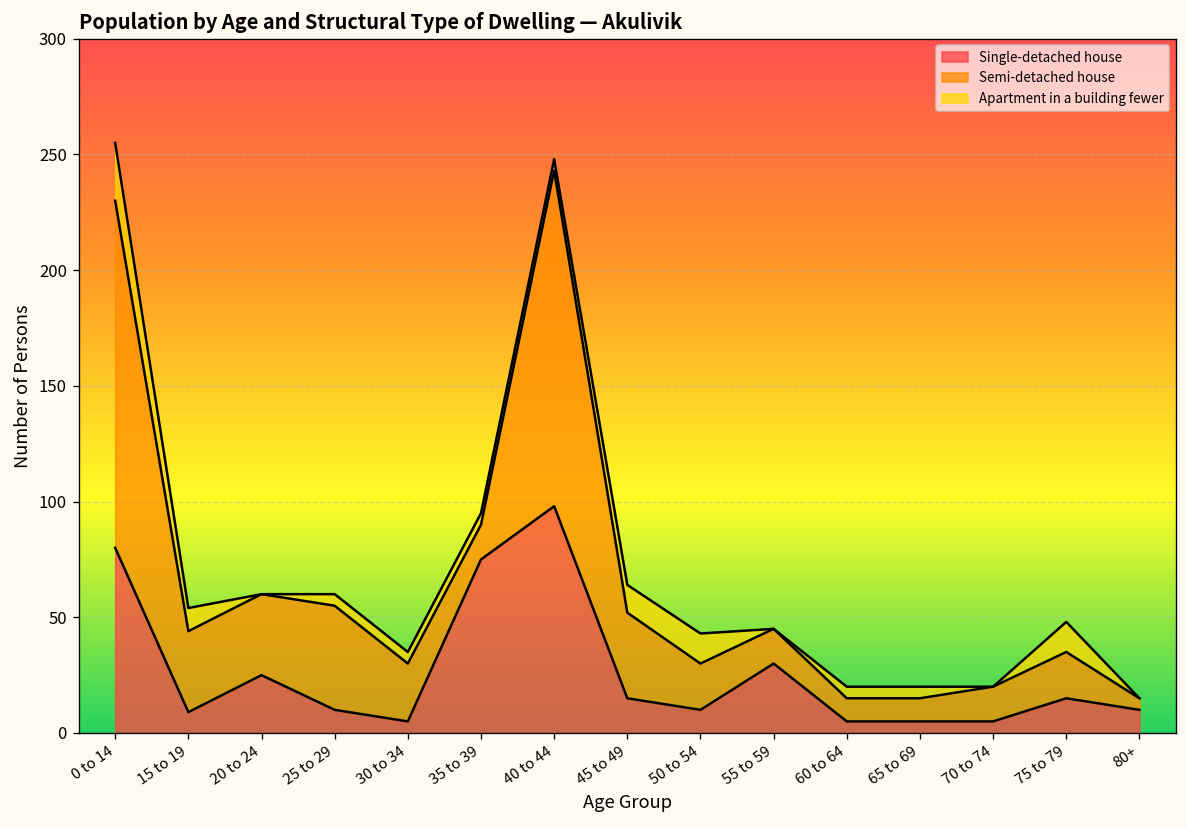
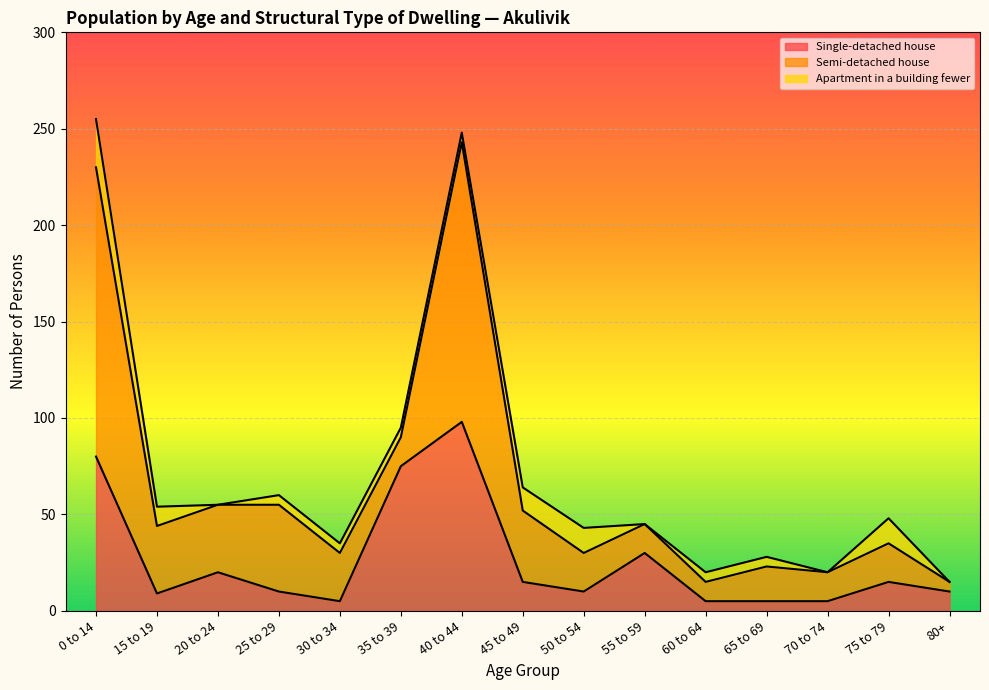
  {
    "Single-detached house": {
      "0 to 14": 80,
      "15 to 19": 9,
-     "20 to 24": 25,
+     "20 to 24": 20,
      "25 to 29": 10,
      "30 to 34": 5,
      "35 to 39": 75,
      "40 to 44": 98,
      "45 to 49": 15,
      "50 to 54": 10,
      "55 to 59": 30,
      "60 to 64": 5,
      "65 to 69": 5,
      "70 to 74": 5,
      "75 to 79": 15,
      "80+": 10
    },
    "Semi-detached house": {
      "0 to 14": 150,
      "15 to 19": 35,
      "25 to 29": 45,
      "30 to 34": 25,
      "35 to 39": 15,
      "40 to 44": 145,
      "45 to 49": 37,
      "50 to 54": 20,
      "60 to 64": 10,
-     "65 to 69": 10,
+     "65 to 69": 18,
      "75 to 79": 20
    },
    "Apartment in a building fewer": {
      "0 to 14": 25,
      "15 to 19": 10,
      "25 to 29": 5,
      "30 to 34": 5,
      "35 to 39": 5,
      "40 to 44": 5,
      "45 to 49": 12,
      "50 to 54": 13,
      "60 to 64": 5,
      "65 to 69": 5,
      "75 to 79": 13
    }
  }
